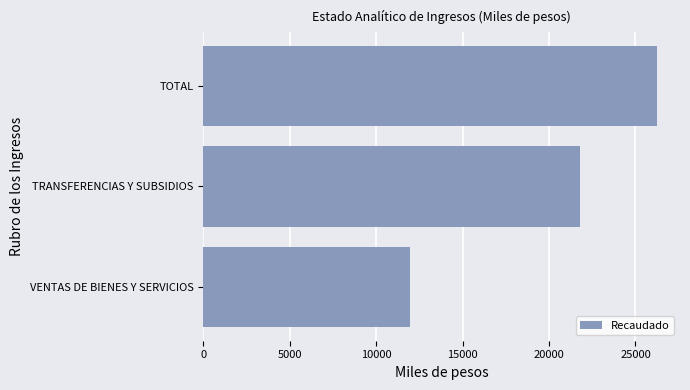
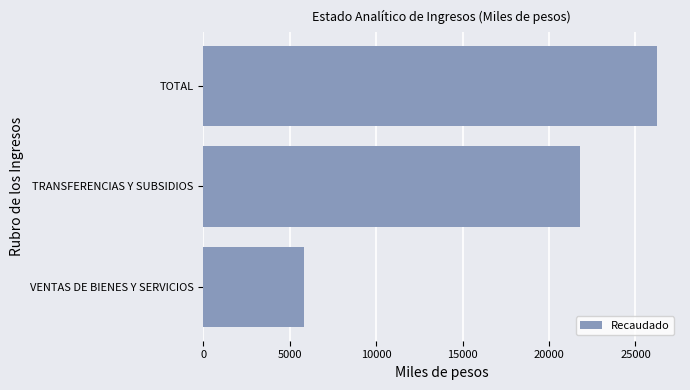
  {
    "TOTAL": 26300,
    "TRANSFERENCIAS Y SUBSIDIOS": 21800,
-   "VENTAS DE BIENES Y SERVICIOS": 12000
+   "VENTAS DE BIENES Y SERVICIOS": 5800
  }
